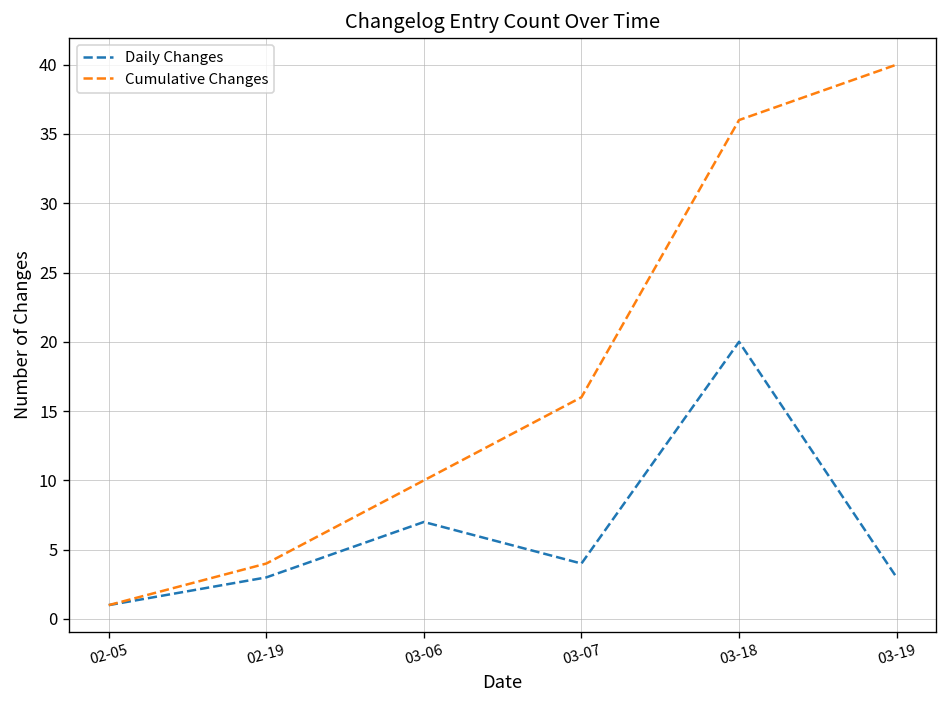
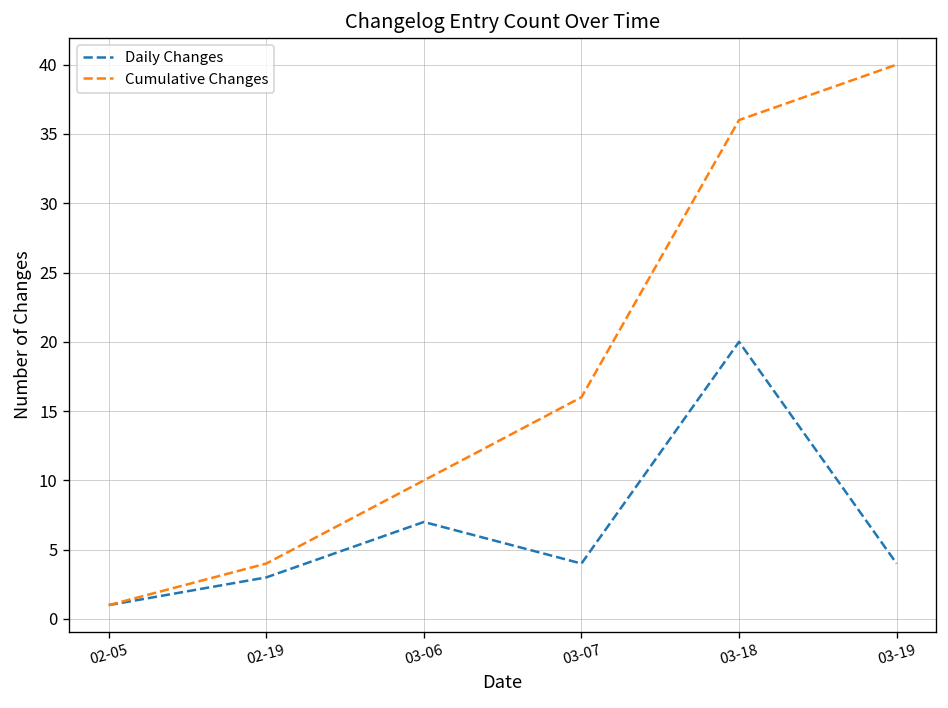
  {
    "Daily Changes": {
      "02-19": 3,
      "03-06": 7,
      "03-07": 4,
      "03-18": 20,
-     "03-19": 3
+     "03-19": 4
    },
    "Cumulative Changes": {
      "02-19": 4,
      "03-06": 10,
      "03-07": 16,
      "03-18": 36,
      "03-19": 40
    }
  }
